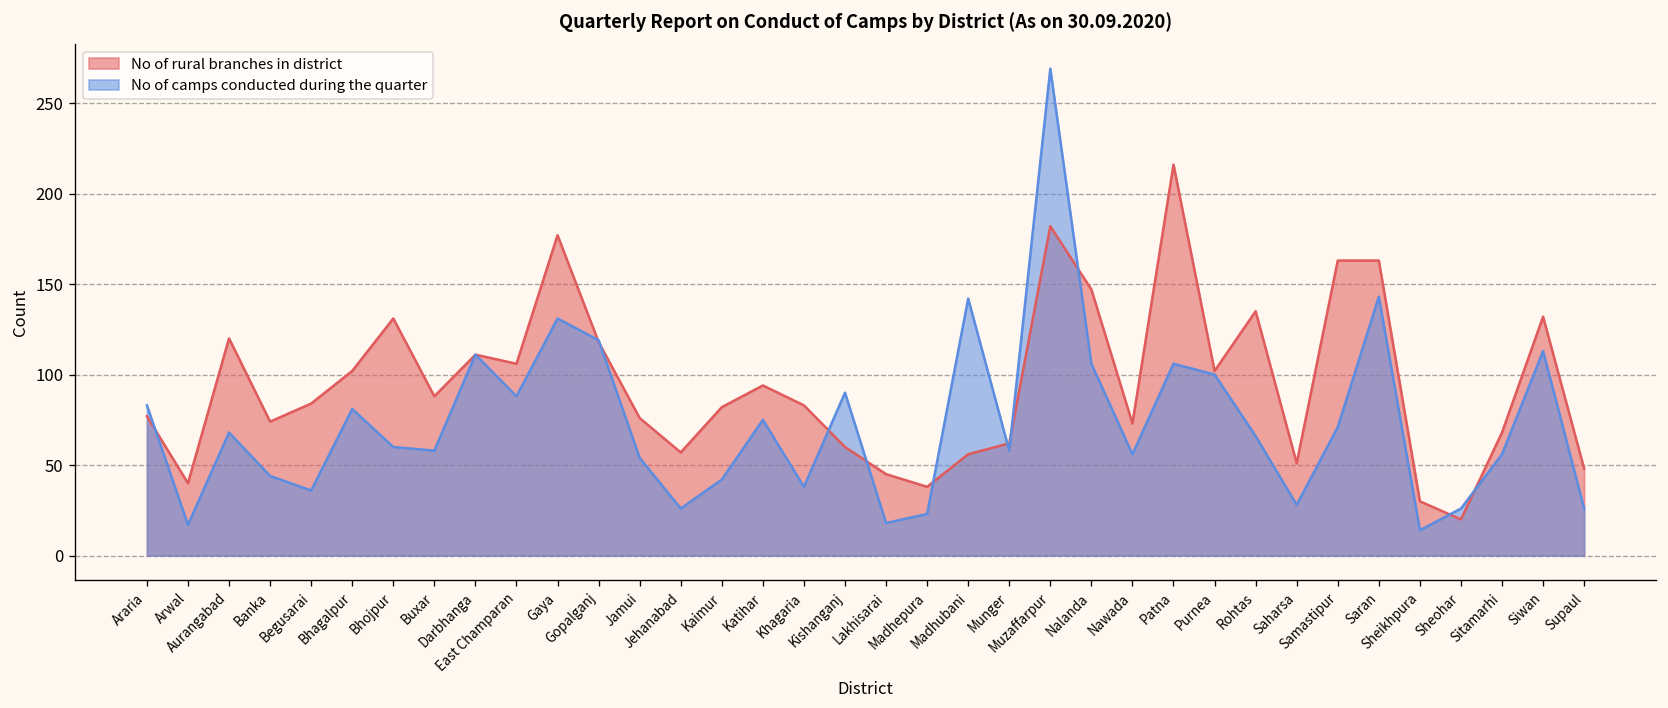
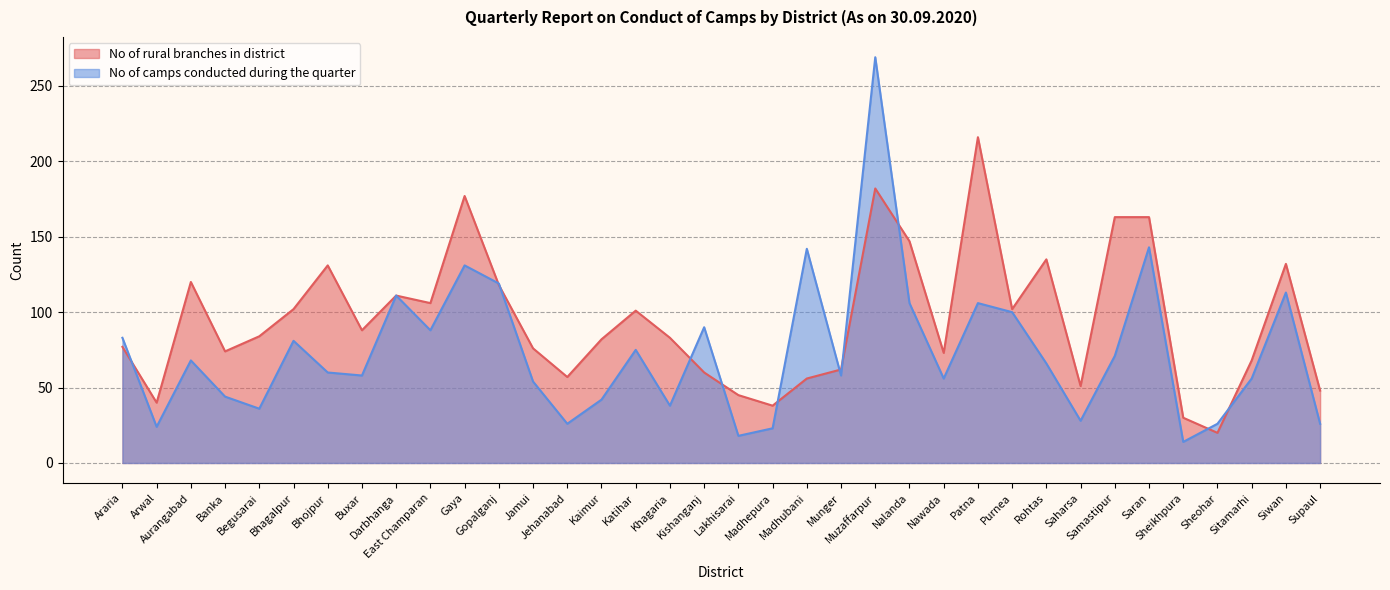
  {
    "No of rural branches in district": {
      "Araria": 77,
      "Arwal": 40,
      "Aurangabad": 120,
      "Banka": 74,
      "Begusarai": 84,
      "Bhagalpur": 102,
      "Bhojpur": 131,
      "Buxar": 88,
      "East Champaran": 106,
      "Gaya": 177,
      "Jamui": 76,
      "Jehanabad": 57,
      "Kaimur": 82,
-     "Katihar": 94,
+     "Katihar": 101,
      "Khagaria": 83,
      "Kishanganj": 60,
      "Lakhisarai": 45,
      "Madhepura": 38,
      "Madhubani": 56,
      "Munger": 62,
      "Muzaffarpur": 182,
      "Nalanda": 147,
      "Nawada": 73,
      "Patna": 216,
      "Purnea": 102,
      "Rohtas": 135,
      "Saharsa": 51,
      "Samastipur": 163,
      "Saran": 163,
      "Sheikhpura": 30,
      "Sheohar": 20,
      "Sitamarhi": 68,
      "Siwan": 132,
      "Supaul": 48
    },
    "No of camps conducted during the quarter": {
      "Araria": 83,
-     "Arwal": 17,
+     "Arwal": 24,
      "Aurangabad": 68,
      "Banka": 44,
      "Begusarai": 36,
      "Bhagalpur": 81,
      "Bhojpur": 60,
      "Buxar": 58,
      "East Champaran": 88,
      "Gaya": 131,
      "Jamui": 54,
      "Jehanabad": 26,
      "Kaimur": 42,
      "Katihar": 75,
      "Khagaria": 38,
      "Kishanganj": 90,
      "Lakhisarai": 18,
      "Madhepura": 23,
      "Madhubani": 142,
      "Munger": 58,
      "Muzaffarpur": 269,
      "Nalanda": 106,
      "Nawada": 56,
      "Patna": 106,
      "Purnea": 100,
      "Rohtas": 66,
      "Saharsa": 28,
      "Samastipur": 71,
      "Saran": 143,
      "Sheikhpura": 14,
      "Sheohar": 26,
      "Sitamarhi": 56,
      "Siwan": 113,
      "Supaul": 26
    }
  }
